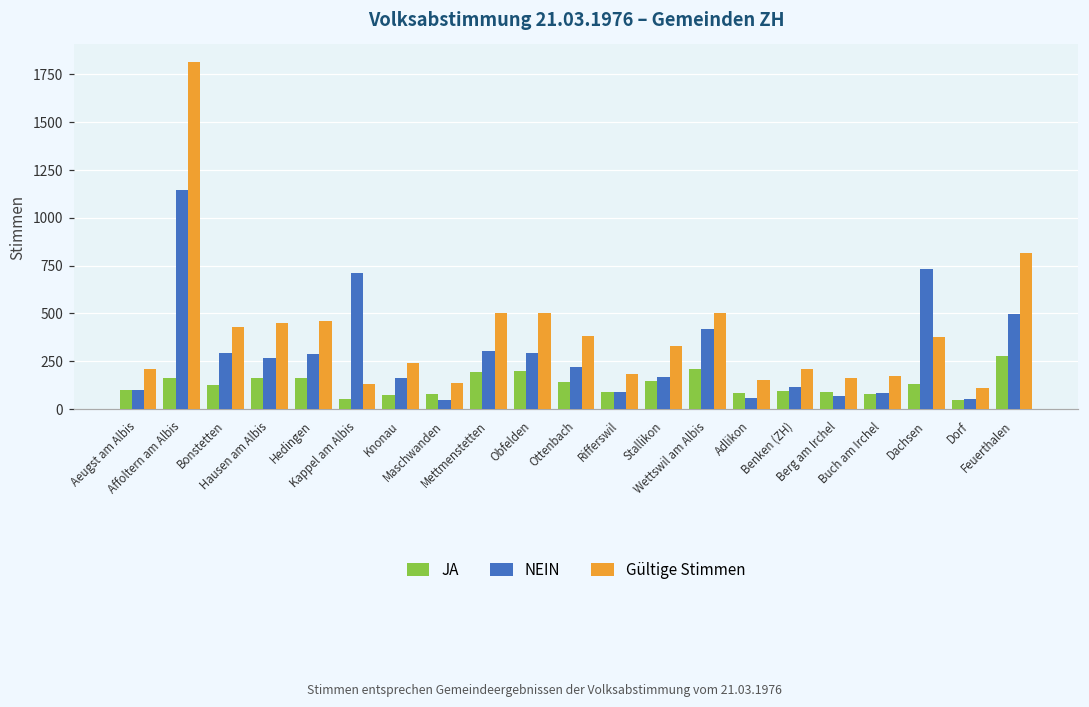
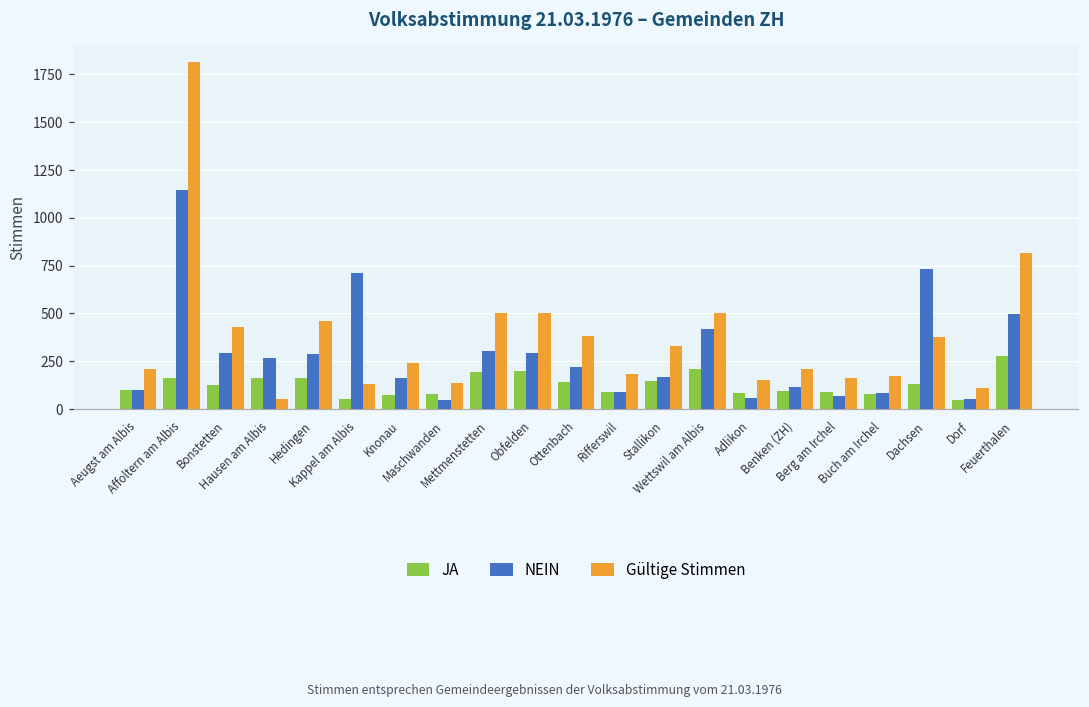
  {
    "JA": {
      "Aeugst am Albis": 100,
      "Affoltern am Albis": 160,
      "Bonstetten": 130,
      "Hausen am Albis": 170,
      "Hedingen": 170,
      "Kappel am Albis": 50,
      "Knonau": 70,
      "Maschwanden": 80,
      "Mettmenstetten": 190,
      "Obfelden": 200,
      "Ottenbach": 140,
      "Rifferswil": 90,
      "Stallikon": 150,
      "Wettswil am Albis": 210,
      "Adlikon": 90,
      "Benken (ZH)": 100,
      "Berg am Irchel": 90,
      "Buch am Irchel": 80,
      "Dachsen": 130,
      "Dorf": 50,
      "Feuerthalen": 280
    },
    "NEIN": {
      "Aeugst am Albis": 100,
      "Affoltern am Albis": 1140,
      "Bonstetten": 290,
      "Hausen am Albis": 270,
      "Hedingen": 290,
      "Kappel am Albis": 710,
      "Knonau": 170,
      "Maschwanden": 50,
      "Mettmenstetten": 310,
      "Obfelden": 290,
      "Ottenbach": 220,
      "Rifferswil": 90,
      "Stallikon": 170,
      "Wettswil am Albis": 420,
      "Adlikon": 60,
      "Benken (ZH)": 110,
      "Berg am Irchel": 70,
      "Buch am Irchel": 80,
      "Dachsen": 730,
      "Dorf": 60,
      "Feuerthalen": 500
    },
    "Gültige Stimmen": {
      "Aeugst am Albis": 210,
      "Affoltern am Albis": 1810,
      "Bonstetten": 430,
-     "Hausen am Albis": 450,
+     "Hausen am Albis": 60,
      "Hedingen": 460,
      "Kappel am Albis": 130,
      "Knonau": 240,
      "Maschwanden": 140,
      "Mettmenstetten": 500,
      "Obfelden": 500,
      "Ottenbach": 380,
      "Rifferswil": 190,
      "Stallikon": 330,
      "Wettswil am Albis": 510,
      "Adlikon": 150,
      "Benken (ZH)": 210,
      "Berg am Irchel": 160,
      "Buch am Irchel": 180,
      "Dachsen": 380,
      "Dorf": 110,
      "Feuerthalen": 810
    }
  }
